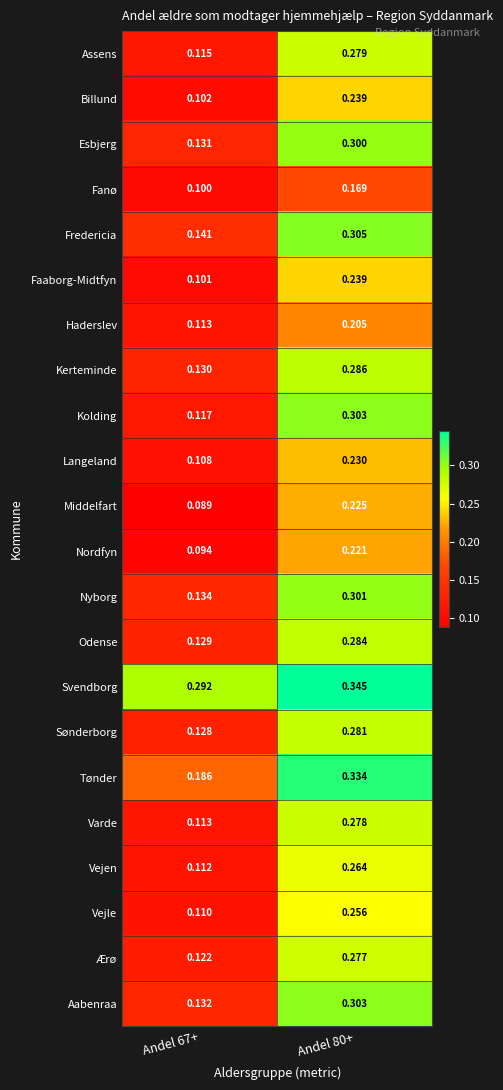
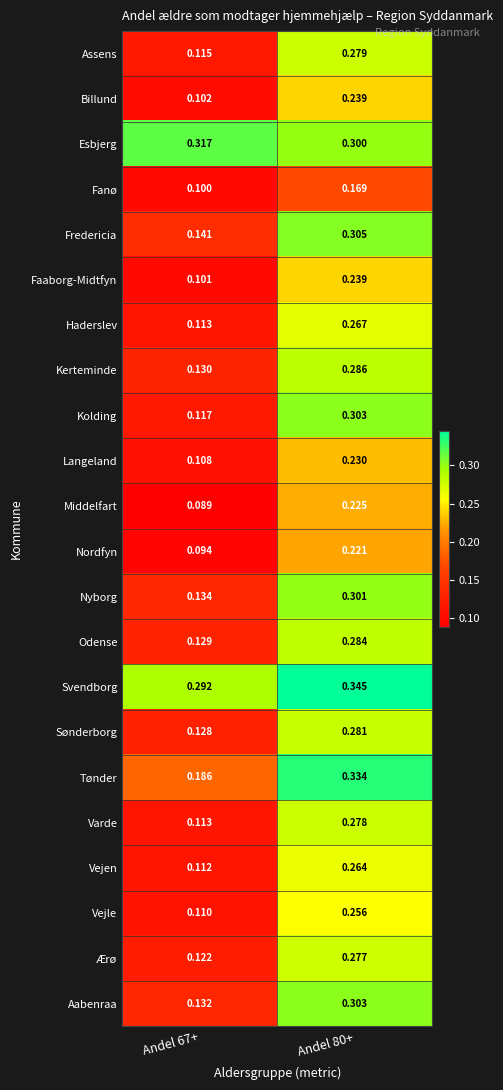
  {
    "Assens": {
      "Andel 67+": 0.115,
      "Andel 80+": 0.279
    },
    "Billund": {
      "Andel 67+": 0.102,
      "Andel 80+": 0.239
    },
    "Esbjerg": {
-     "Andel 67+": 0.131,
+     "Andel 67+": 0.317,
      "Andel 80+": 0.300
    },
    "Fanø": {
      "Andel 67+": 0.100,
      "Andel 80+": 0.169
    },
    "Fredericia": {
      "Andel 67+": 0.141,
      "Andel 80+": 0.305
    },
    "Faaborg-Midtfyn": {
      "Andel 67+": 0.101,
      "Andel 80+": 0.239
    },
    "Haderslev": {
      "Andel 67+": 0.113,
-     "Andel 80+": 0.205
+     "Andel 80+": 0.267
    },
    "Kerteminde": {
      "Andel 67+": 0.130,
      "Andel 80+": 0.286
    },
    "Kolding": {
      "Andel 67+": 0.117,
      "Andel 80+": 0.303
    },
    "Langeland": {
      "Andel 67+": 0.108,
      "Andel 80+": 0.230
    },
    "Middelfart": {
      "Andel 67+": 0.089,
      "Andel 80+": 0.225
    },
    "Nordfyn": {
      "Andel 67+": 0.094,
      "Andel 80+": 0.221
    },
    "Nyborg": {
      "Andel 67+": 0.134,
      "Andel 80+": 0.301
    },
    "Odense": {
      "Andel 67+": 0.129,
      "Andel 80+": 0.284
    },
    "Svendborg": {
      "Andel 67+": 0.292,
      "Andel 80+": 0.345
    },
    "Sønderborg": {
      "Andel 67+": 0.128,
      "Andel 80+": 0.281
    },
    "Tønder": {
      "Andel 67+": 0.186,
      "Andel 80+": 0.334
    },
    "Varde": {
      "Andel 67+": 0.113,
      "Andel 80+": 0.278
    },
    "Vejen": {
      "Andel 67+": 0.112,
      "Andel 80+": 0.264
    },
    "Vejle": {
      "Andel 67+": 0.110,
      "Andel 80+": 0.256
    },
    "Ærø": {
      "Andel 67+": 0.122,
      "Andel 80+": 0.277
    },
    "Aabenraa": {
      "Andel 67+": 0.132,
      "Andel 80+": 0.303
    }
  }
